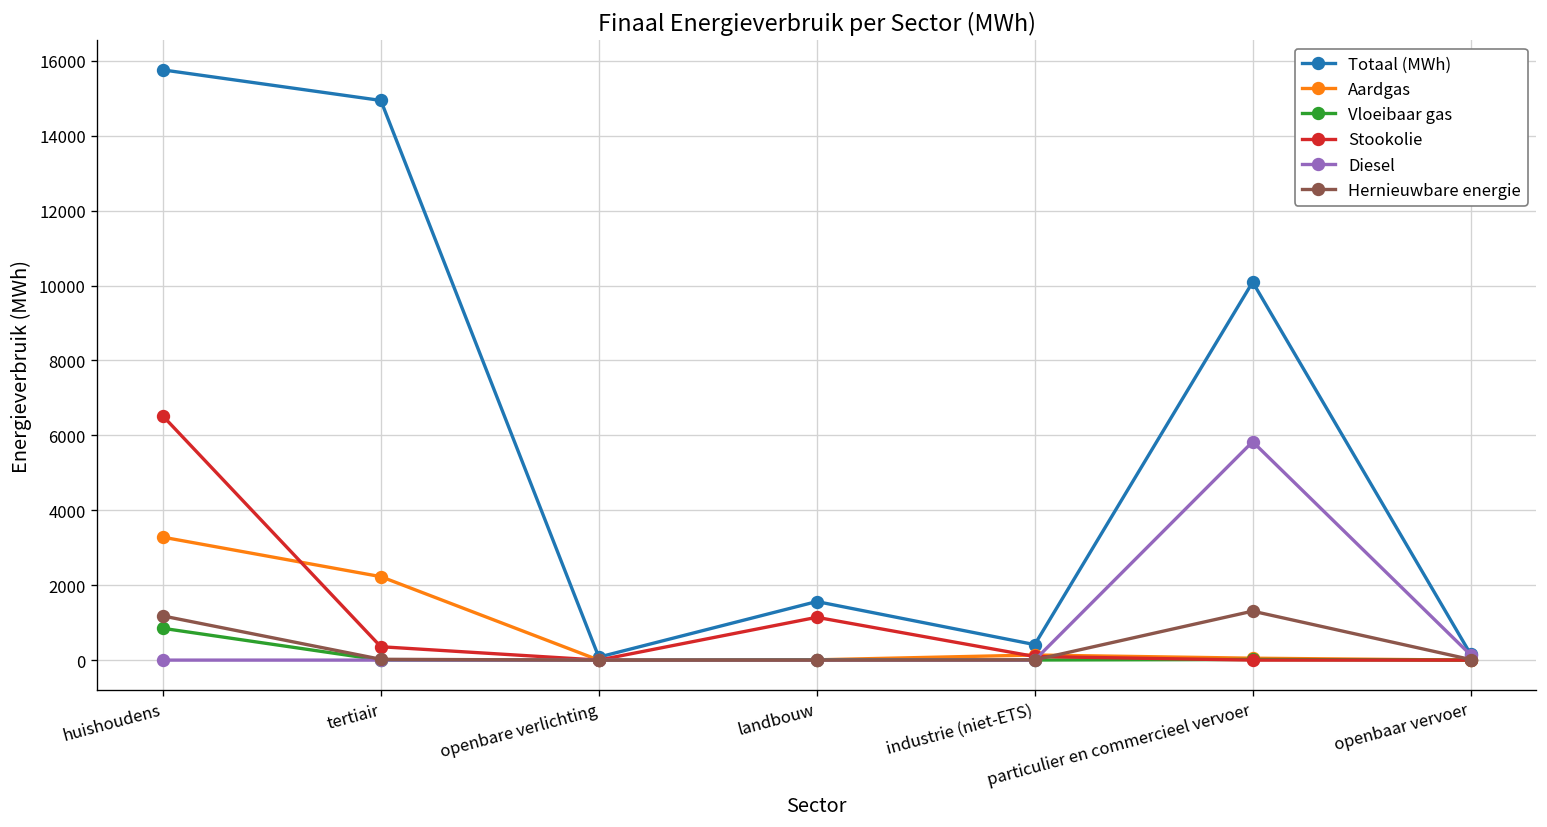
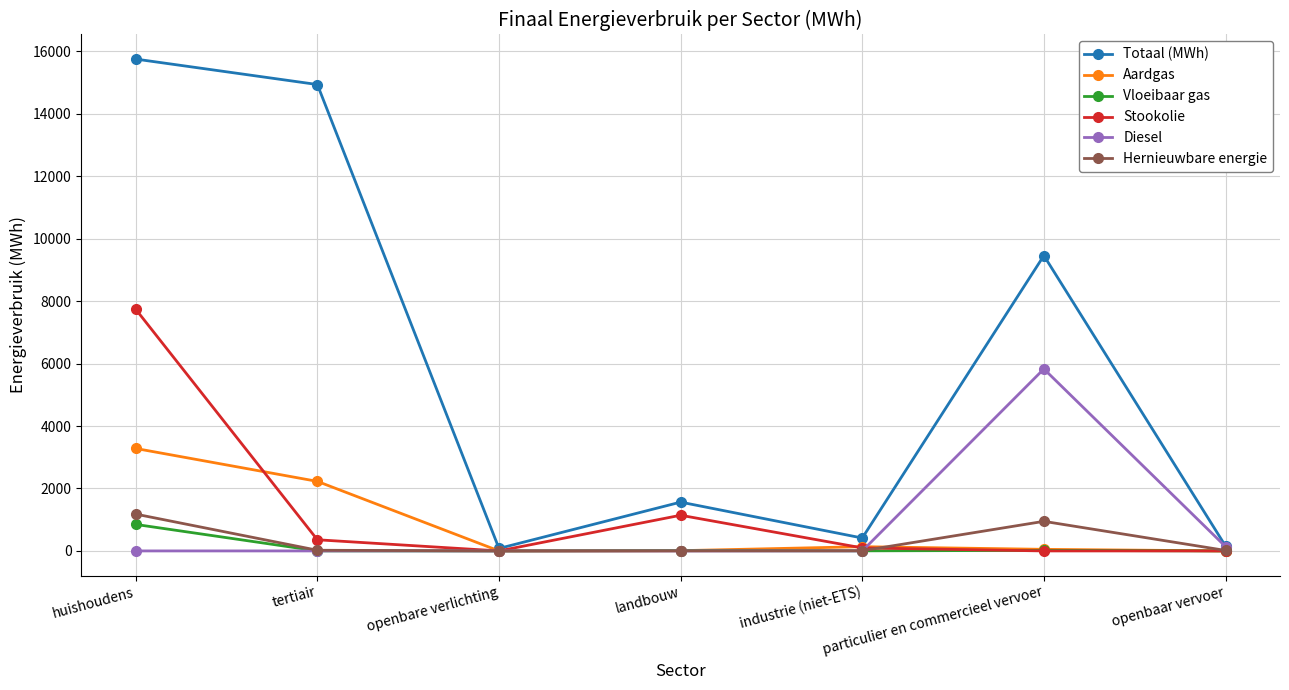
  {
    "Totaal (MWh)": {
      "huishoudens": 15800,
      "tertiair": 14900,
      "landbouw": 1600,
      "industrie (niet-ETS)": 400,
-     "particulier en commercieel vervoer": 10100
+     "particulier en commercieel vervoer": 9500
    },
    "Aardgas": {
      "huishoudens": 3300,
      "tertiair": 2200
    },
    "Vloeibaar gas": {
      "huishoudens": 800
    },
    "Stookolie": {
-     "huishoudens": 6500,
+     "huishoudens": 7700,
      "tertiair": 400,
      "landbouw": 1100
    },
    "Diesel": {
      "huishoudens": 0,
      "particulier en commercieel vervoer": 5800
    },
    "Hernieuwbare energie": {
      "huishoudens": 1200,
-     "particulier en commercieel vervoer": 1300
+     "particulier en commercieel vervoer": 900
    }
  }
